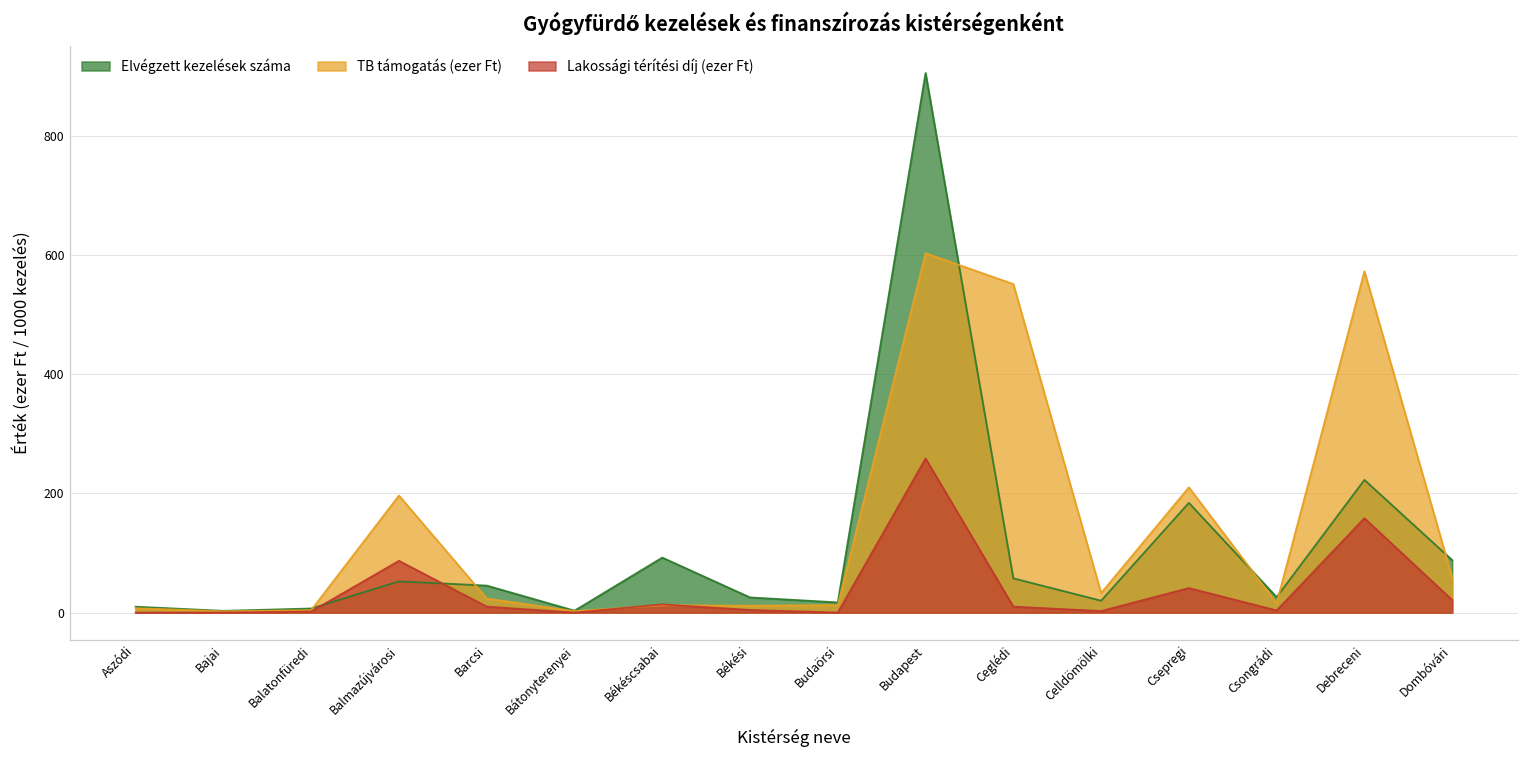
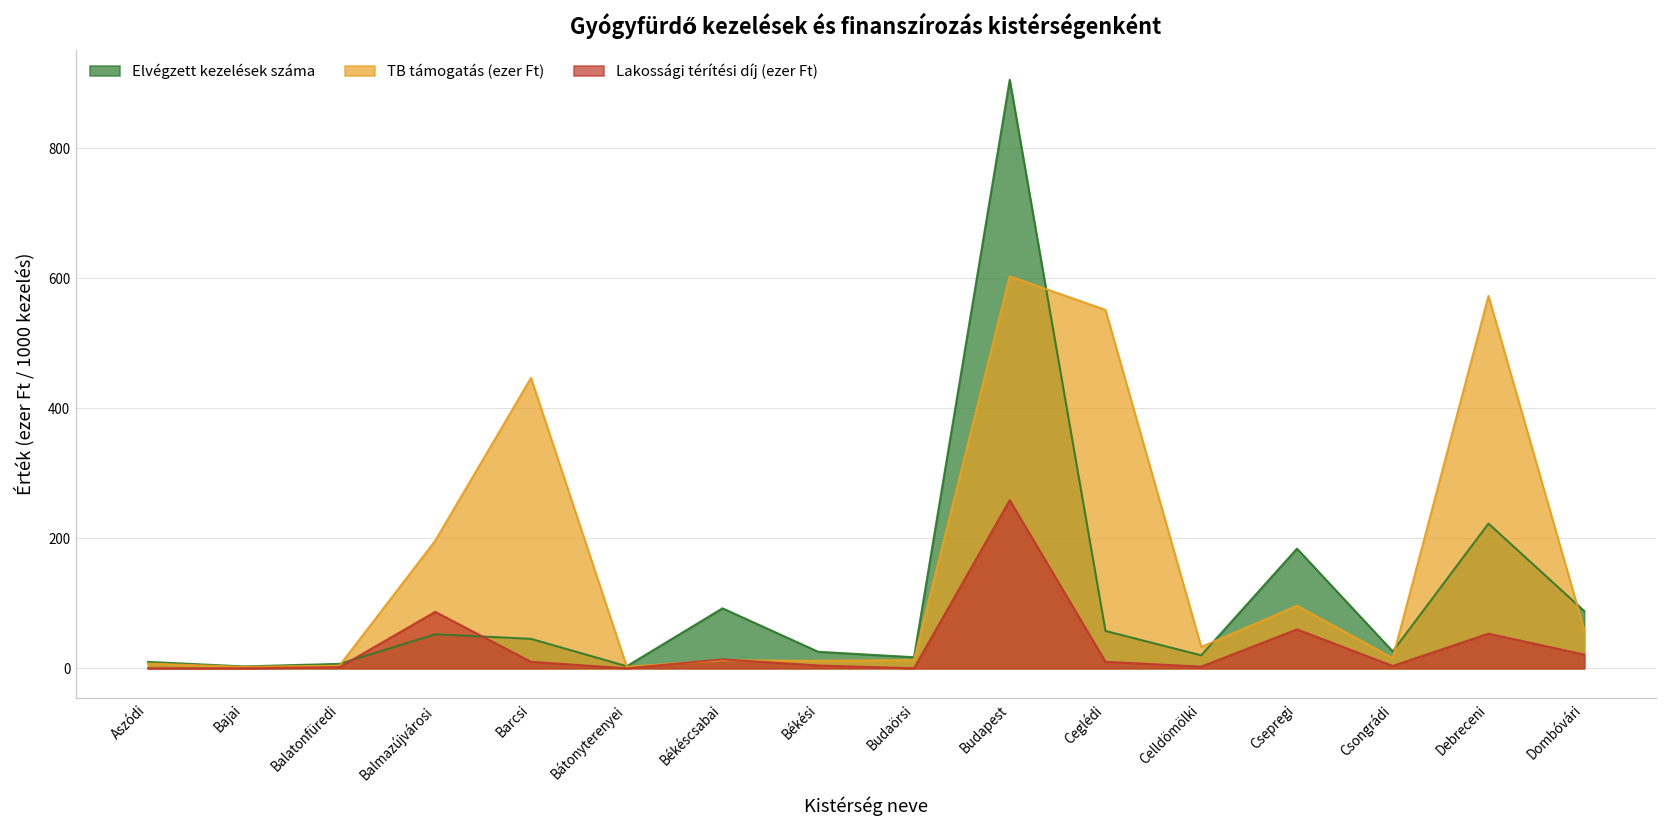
  {
    "Elvégzett kezelések száma": {
      "Balmazújvárosi": 50,
      "Barcsi": 50,
      "Békéscsabai": 90,
      "Békési": 30,
      "Budapest": 910,
      "Ceglédi": 60,
      "Celldömölki": 20,
      "Csepregi": 180,
      "Csongrádi": 30,
      "Debreceni": 220,
      "Dombóvári": 90
    },
    "TB támogatás (ezer Ft)": {
      "Balmazújvárosi": 200,
-     "Barcsi": 20,
+     "Barcsi": 450,
      "Békési": 10,
      "Budapest": 600,
      "Ceglédi": 550,
      "Celldömölki": 30,
-     "Csepregi": 210,
+     "Csepregi": 100,
      "Csongrádi": 20,
      "Debreceni": 570,
      "Dombóvári": 60
    },
    "Lakossági térítési díj (ezer Ft)": {
      "Aszódi": 0,
      "Balmazújvárosi": 90,
      "Barcsi": 10,
      "Békési": 0,
      "Budaörsi": 0,
      "Budapest": 260,
      "Ceglédi": 10,
      "Celldömölki": 0,
-     "Csepregi": 40,
+     "Csepregi": 60,
      "Csongrádi": 0,
-     "Debreceni": 160,
+     "Debreceni": 50,
      "Dombóvári": 20
    }
  }
